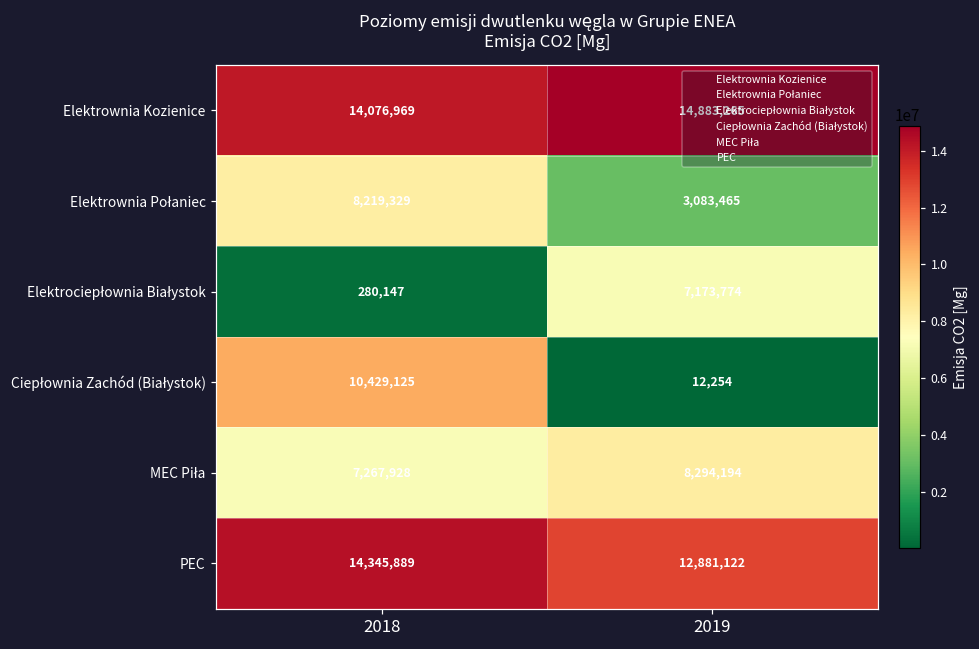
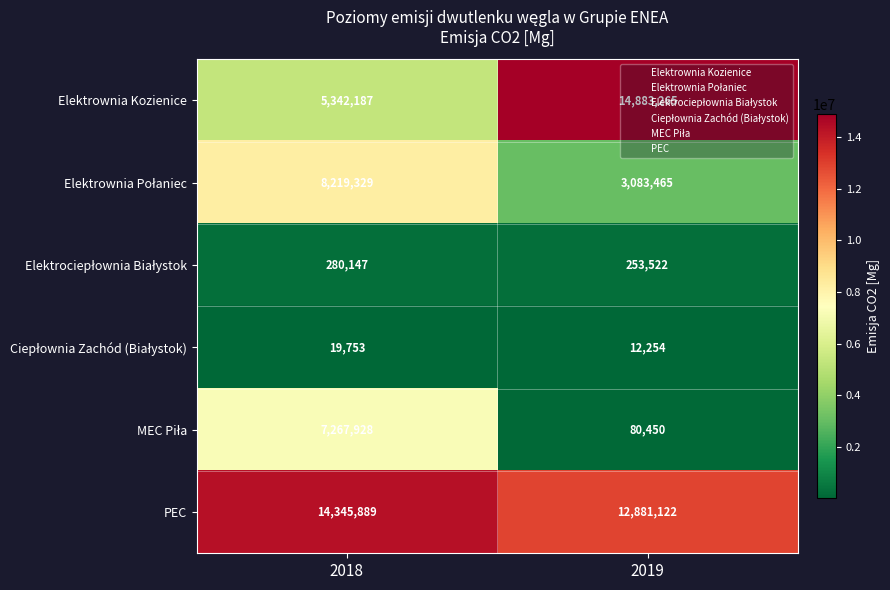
  {
    "Elektrownia Kozienice": {
-     "2018": "14,076,969"
+     "2018": "5,342,187"
    },
    "Elektrownia Połaniec": {
      "2018": "8,219,329",
      "2019": "3,083,465"
    },
    "Elektrociepłownia Białystok": {
      "2018": "280,147",
-     "2019": "7,173,774"
+     "2019": "253,522"
    },
    "Ciepłownia Zachód (Białystok)": {
-     "2018": "10,429,125",
+     "2018": "19,753",
      "2019": "12,254"
    },
    "MEC Piła": {
      "2018": "7,267,928",
-     "2019": "8,294,194"
+     "2019": "80,450"
    },
    "PEC": {
      "2018": "14,345,889",
      "2019": "12,881,122"
    }
  }
